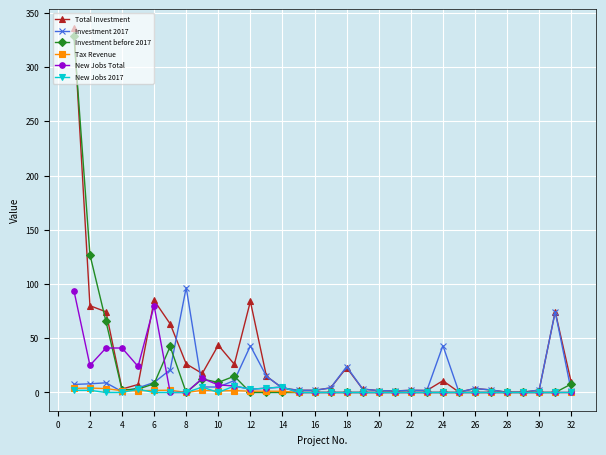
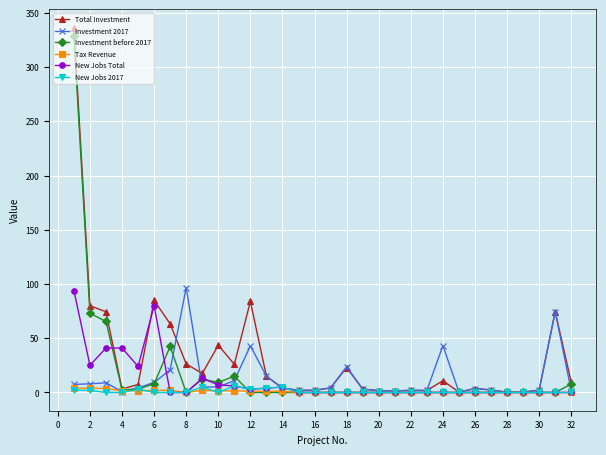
  {
    "Total Investment": {
      "2": 80,
      "6": 85,
      "8": 26,
      "10": 44,
      "12": 84,
      "24": 11
    },
    "Investment 2017": {
      "2": 8,
      "8": 97,
      "12": 43,
      "24": 43
    },
    "Investment before 2017": {
-     "2": 127
+     "2": 73
    },
    "New Jobs Total": {
      "2": 25,
      "4": 41,
      "6": 80
    }
  }
